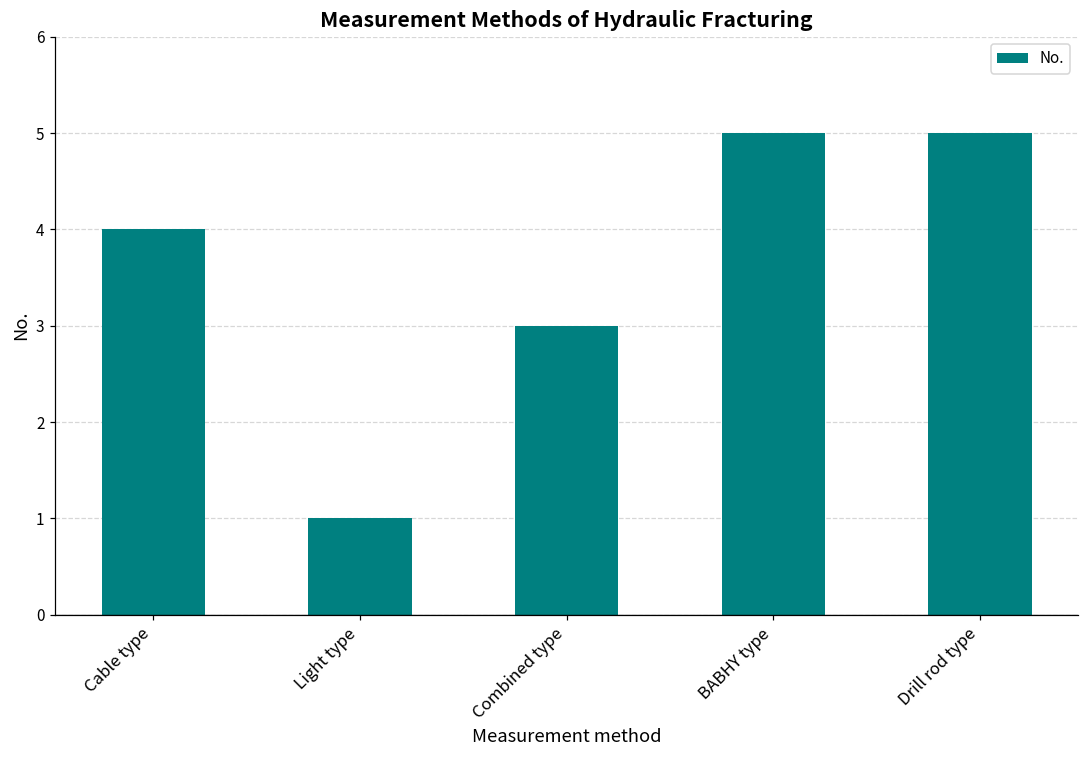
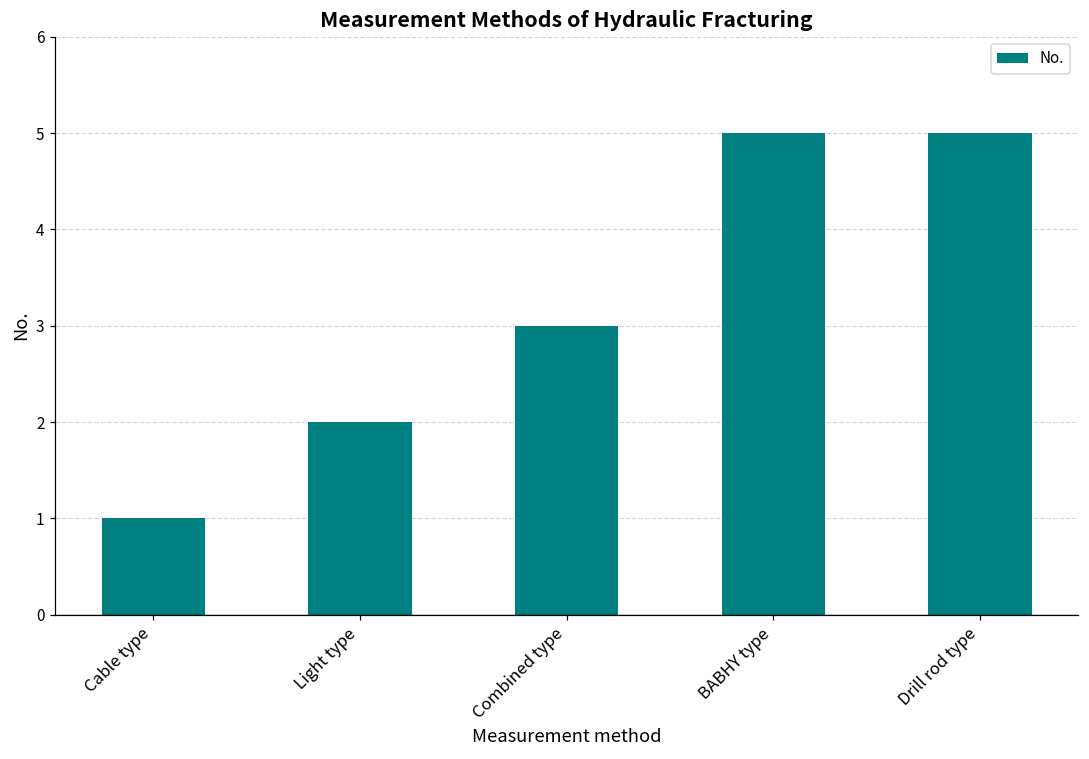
  {
-   "Cable type": 4,
-   "Light type": 1,
+   "Cable type": 1,
+   "Light type": 2,
    "Combined type": 3,
    "BABHY type": 5,
    "Drill rod type": 5
  }
